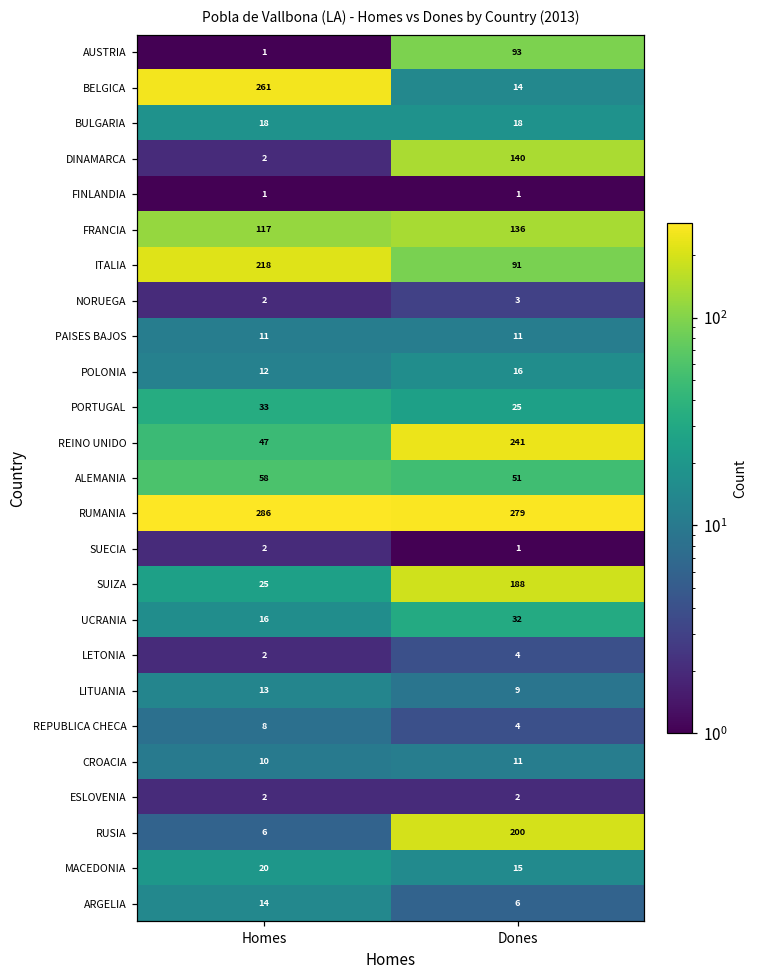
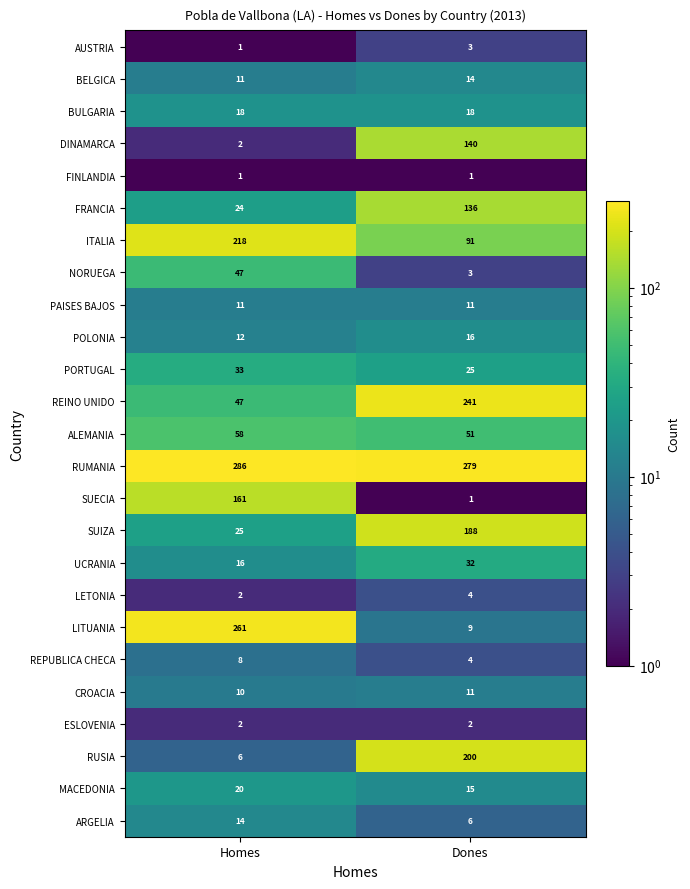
  {
    "AUSTRIA": {
      "Homes": 1,
-     "Dones": 93
+     "Dones": 3
    },
    "BELGICA": {
-     "Homes": 261,
+     "Homes": 11,
      "Dones": 14
    },
    "BULGARIA": {
      "Homes": 18,
      "Dones": 18
    },
    "DINAMARCA": {
      "Homes": 2,
      "Dones": 140
    },
    "FINLANDIA": {
      "Homes": 1,
      "Dones": 1
    },
    "FRANCIA": {
-     "Homes": 117,
+     "Homes": 24,
      "Dones": 136
    },
    "ITALIA": {
      "Homes": 218,
      "Dones": 91
    },
    "NORUEGA": {
-     "Homes": 2,
+     "Homes": 47,
      "Dones": 3
    },
    "PAISES BAJOS": {
      "Homes": 11,
      "Dones": 11
    },
    "POLONIA": {
      "Homes": 12,
      "Dones": 16
    },
    "PORTUGAL": {
      "Homes": 33,
      "Dones": 25
    },
    "REINO UNIDO": {
      "Homes": 47,
      "Dones": 241
    },
    "ALEMANIA": {
      "Homes": 58,
      "Dones": 51
    },
    "RUMANIA": {
      "Homes": 286,
      "Dones": 279
    },
    "SUECIA": {
-     "Homes": 2,
+     "Homes": 161,
      "Dones": 1
    },
    "SUIZA": {
      "Homes": 25,
      "Dones": 188
    },
    "UCRANIA": {
      "Homes": 16,
      "Dones": 32
    },
    "LETONIA": {
      "Homes": 2,
      "Dones": 4
    },
    "LITUANIA": {
-     "Homes": 13,
+     "Homes": 261,
      "Dones": 9
    },
    "REPUBLICA CHECA": {
      "Homes": 8,
      "Dones": 4
    },
    "CROACIA": {
      "Homes": 10,
      "Dones": 11
    },
    "ESLOVENIA": {
      "Homes": 2,
      "Dones": 2
    },
    "RUSIA": {
      "Homes": 6,
      "Dones": 200
    },
    "MACEDONIA": {
      "Homes": 20,
      "Dones": 15
    },
    "ARGELIA": {
      "Homes": 14,
      "Dones": 6
    }
  }
